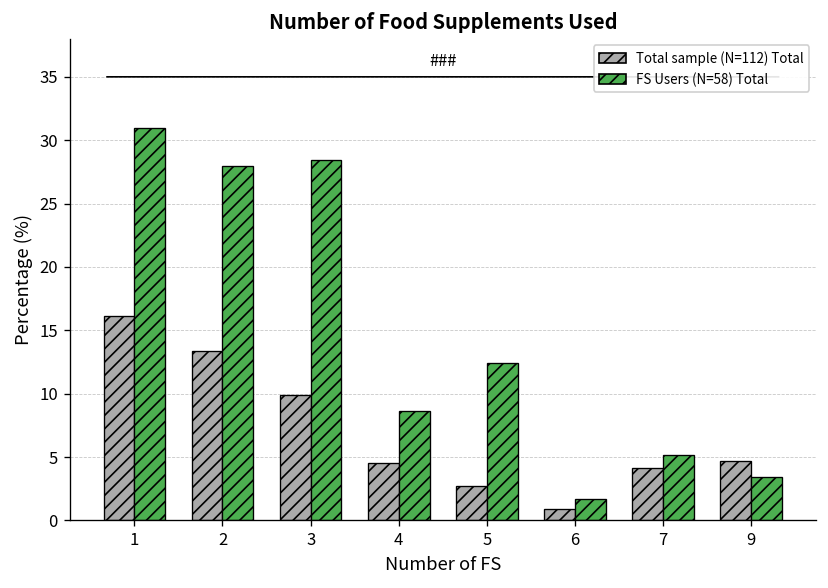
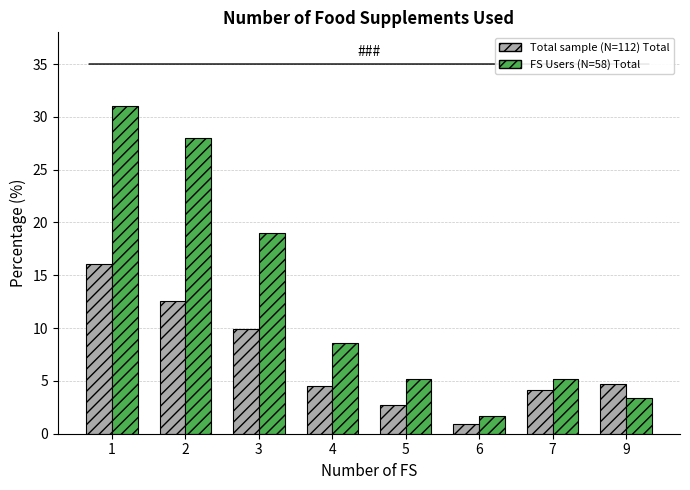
  {
    "Total sample (N=112) Total": {
      "1": 16.1,
-     "2": 13.4,
+     "2": 12.6,
      "3": 9.9,
      "4": 4.5,
      "5": 2.7,
      "6": 0.9,
      "7": 4.1,
      "9": 4.7
    },
    "FS Users (N=58) Total": {
      "1": 31.0,
      "2": 28.0,
-     "3": 28.4,
+     "3": 19.0,
      "4": 8.6,
-     "5": 12.4,
+     "5": 5.2,
      "6": 1.7,
      "7": 5.2,
      "9": 3.4
    }
  }
